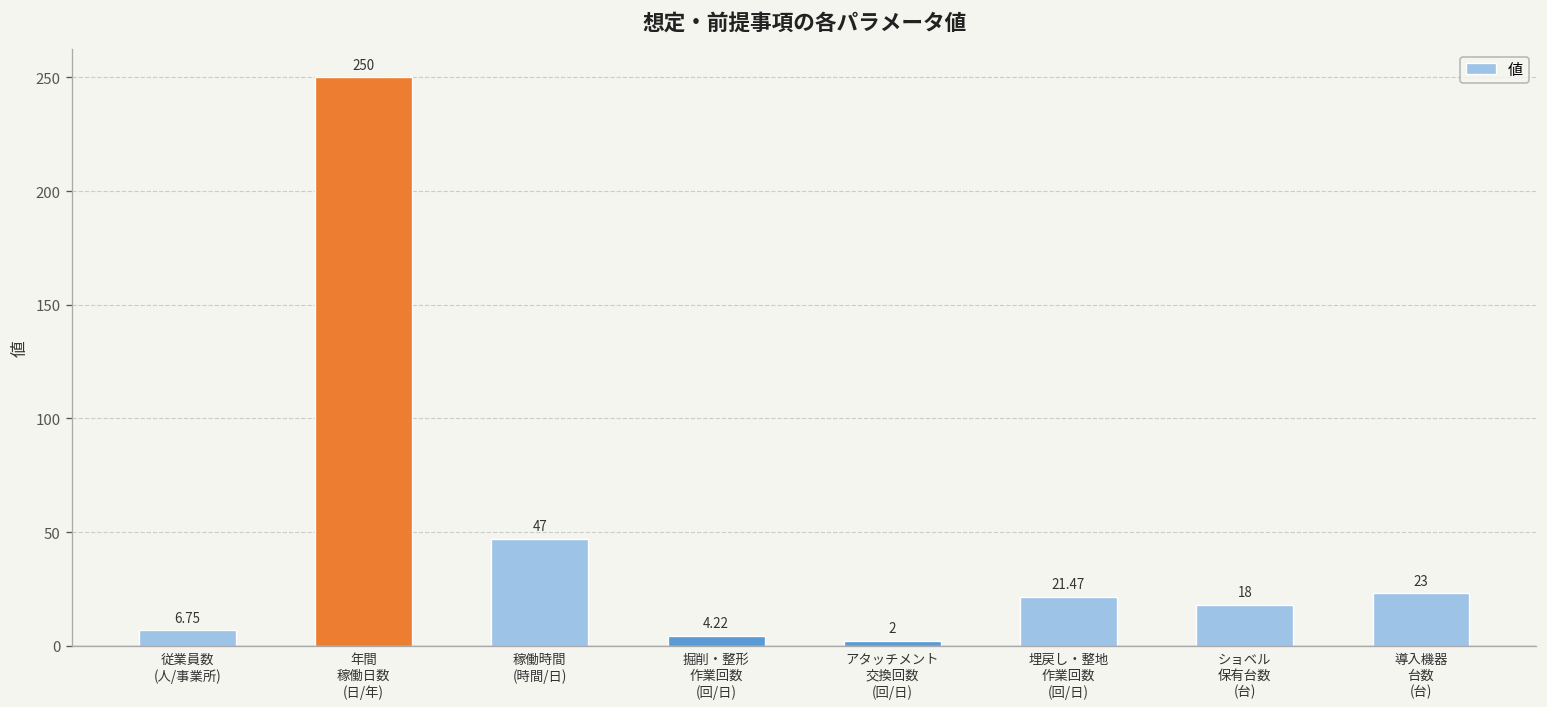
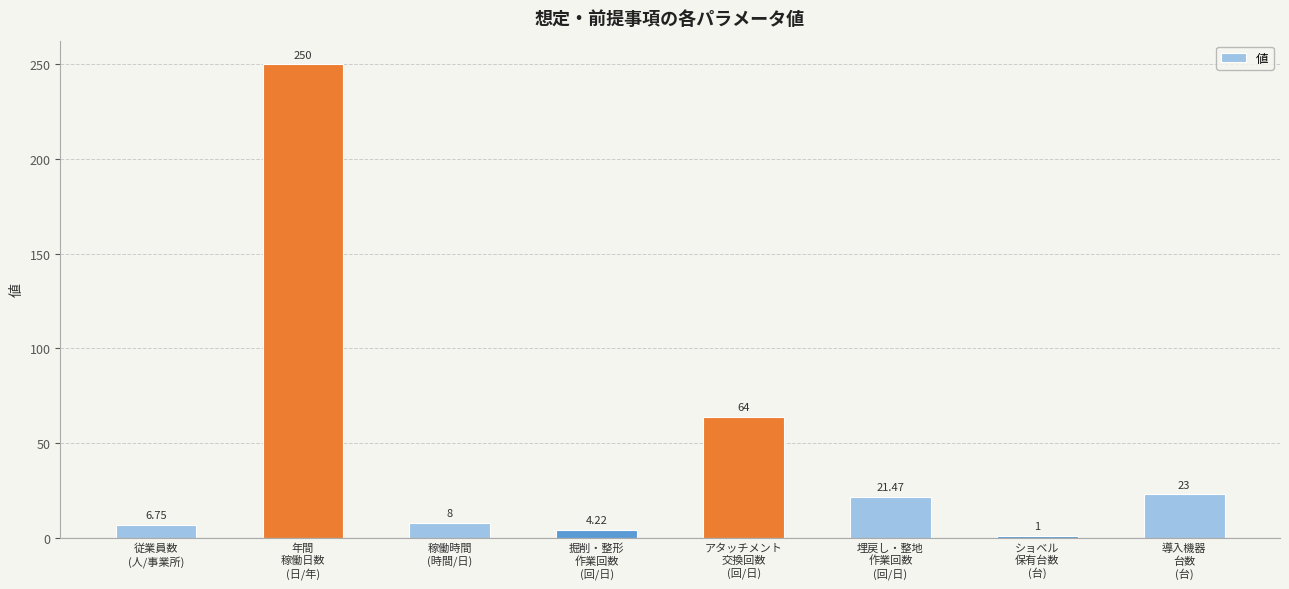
  {
    "従業員数 (人/事業所)": 6.75,
    "年間 稼働日数 (日/年)": 250,
-   "稼働時間 (時間/日)": 47,
+   "稼働時間 (時間/日)": 8,
    "掘削・整形 作業回数 (回/日)": 4.22,
-   "アタッチメント 交換回数 (回/日)": 2,
+   "アタッチメント 交換回数 (回/日)": 64,
    "埋戻し・整地 作業回数 (回/日)": 21.47,
-   "ショベル 保有台数 (台)": 18,
+   "ショベル 保有台数 (台)": 1,
    "導入機器 台数 (台)": 23
  }
